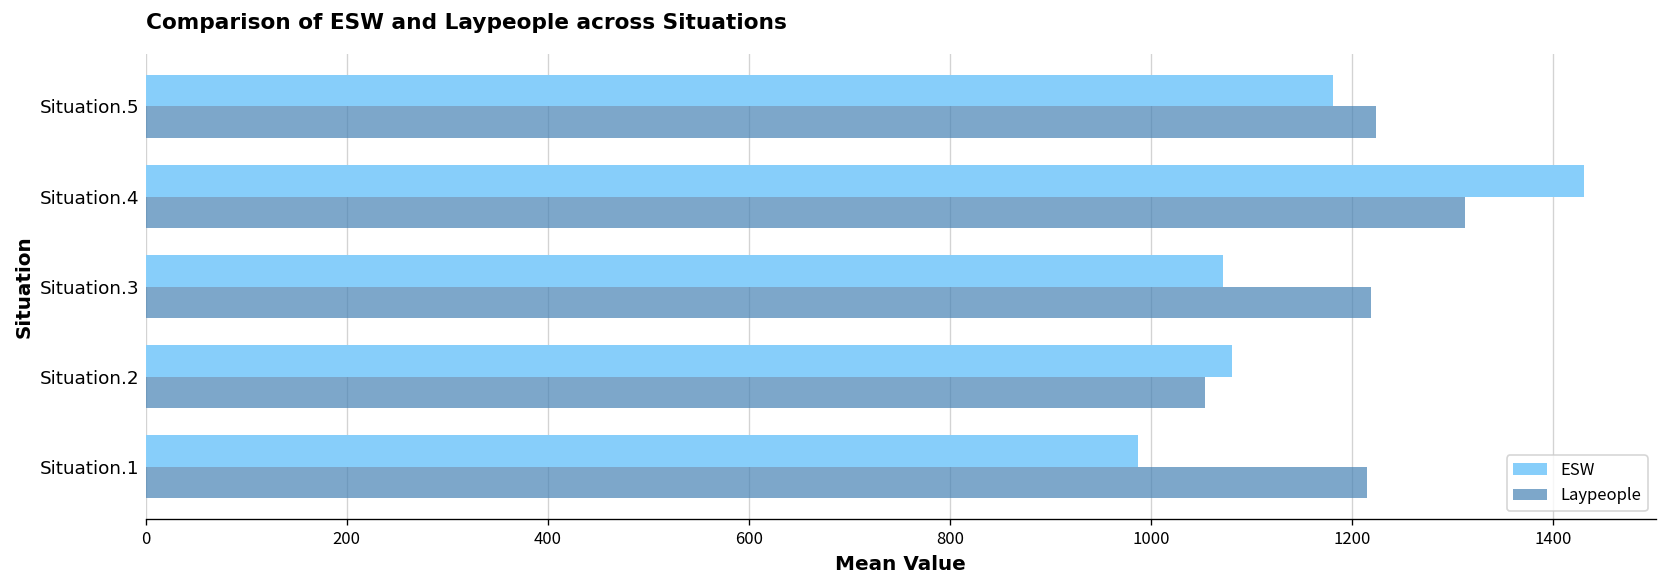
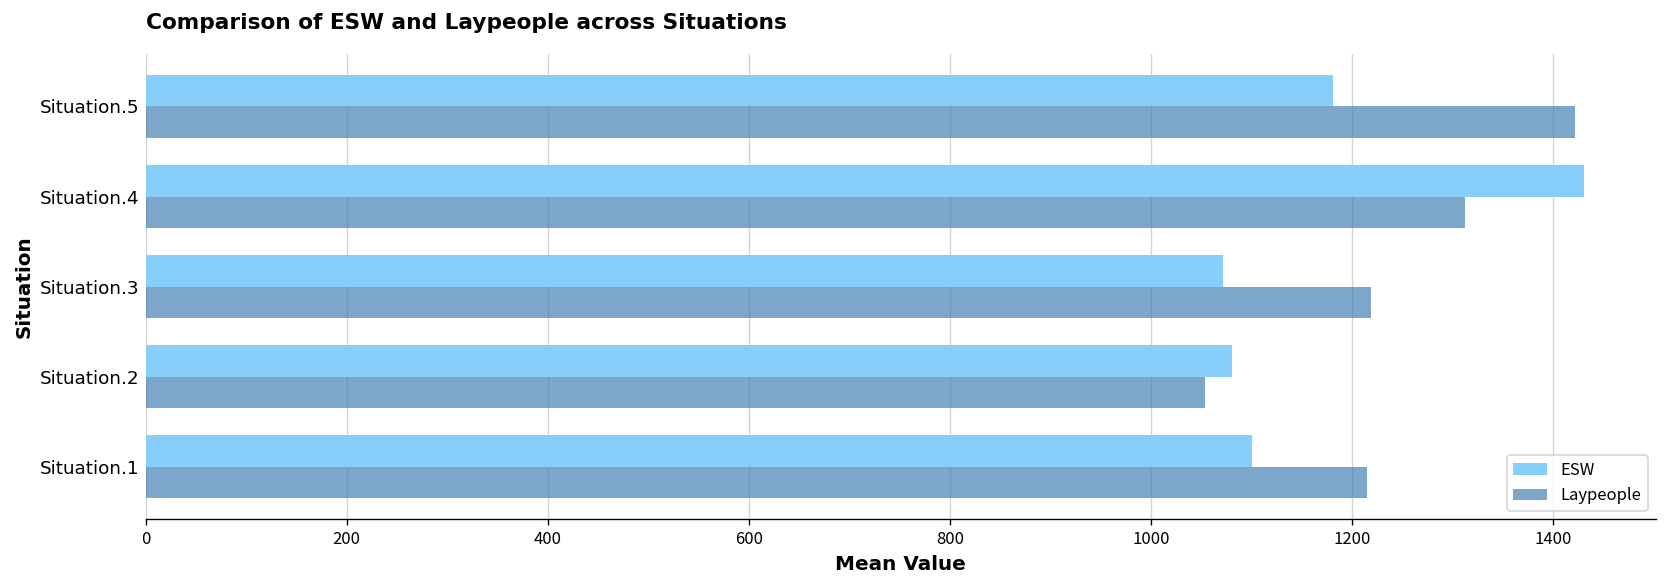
  {
    "ESW": {
      "Situation.5": 1180,
      "Situation.4": 1430,
      "Situation.3": 1070,
      "Situation.2": 1080,
-     "Situation.1": 990
+     "Situation.1": 1100
    },
    "Laypeople": {
-     "Situation.5": 1220,
+     "Situation.5": 1420,
      "Situation.4": 1310,
      "Situation.3": 1220,
      "Situation.2": 1050,
      "Situation.1": 1210
    }
  }
